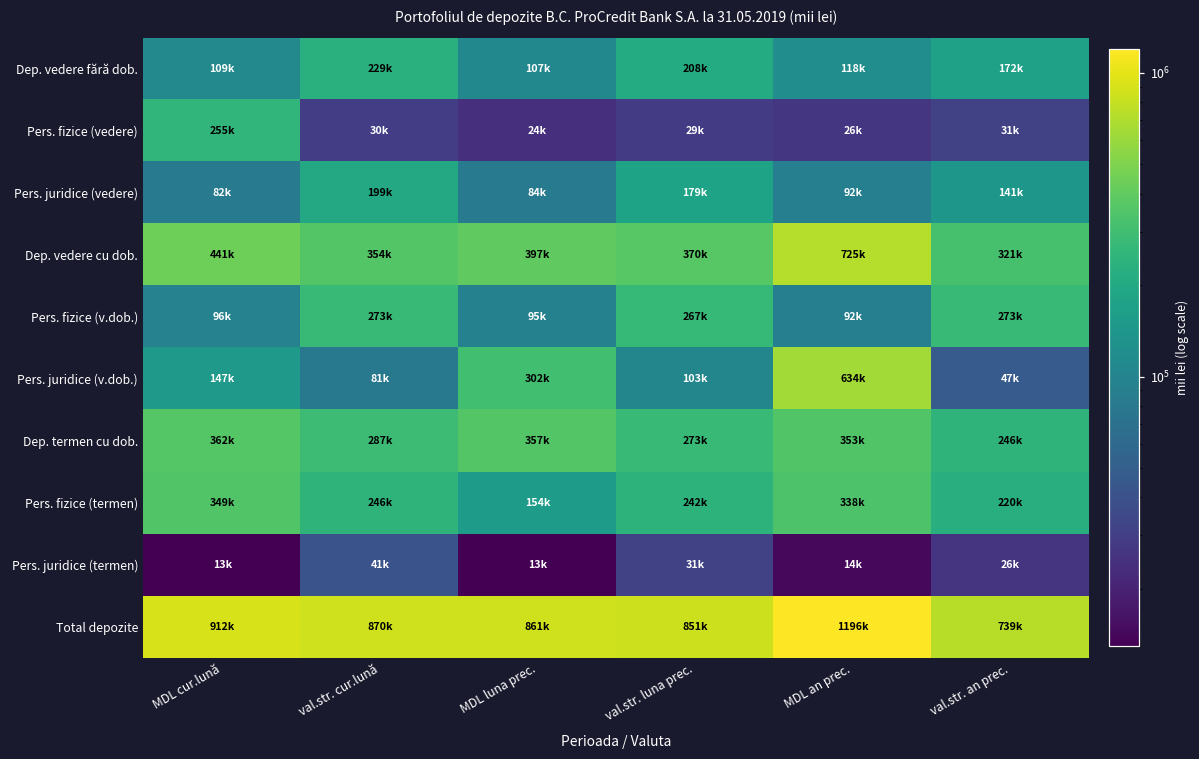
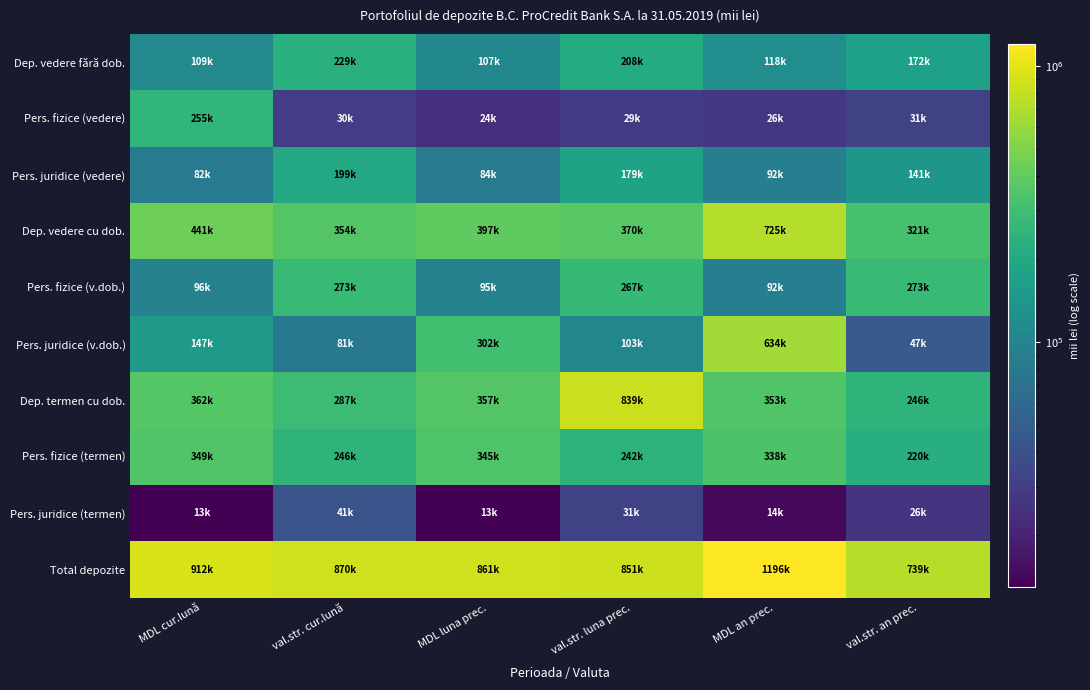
  {
    "Dep. vedere fără dob.": {
      "MDL cur.lună": "109k",
      "val.str. cur.lună": "229k",
      "MDL luna prec.": "107k",
      "val.str. luna prec.": "208k",
      "MDL an prec.": "118k",
      "val.str. an prec.": "172k"
    },
    "Pers. fizice (vedere)": {
      "MDL cur.lună": "255k",
      "val.str. cur.lună": "30k",
      "MDL luna prec.": "24k",
      "val.str. luna prec.": "29k",
      "MDL an prec.": "26k",
      "val.str. an prec.": "31k"
    },
    "Pers. juridice (vedere)": {
      "MDL cur.lună": "82k",
      "val.str. cur.lună": "199k",
      "MDL luna prec.": "84k",
      "val.str. luna prec.": "179k",
      "MDL an prec.": "92k",
      "val.str. an prec.": "141k"
    },
    "Dep. vedere cu dob.": {
      "MDL cur.lună": "441k",
      "val.str. cur.lună": "354k",
      "MDL luna prec.": "397k",
      "val.str. luna prec.": "370k",
      "MDL an prec.": "725k",
      "val.str. an prec.": "321k"
    },
    "Pers. fizice (v.dob.)": {
      "MDL cur.lună": "96k",
      "val.str. cur.lună": "273k",
      "MDL luna prec.": "95k",
      "val.str. luna prec.": "267k",
      "MDL an prec.": "92k",
      "val.str. an prec.": "273k"
    },
    "Pers. juridice (v.dob.)": {
      "MDL cur.lună": "147k",
      "val.str. cur.lună": "81k",
      "MDL luna prec.": "302k",
      "val.str. luna prec.": "103k",
      "MDL an prec.": "634k",
      "val.str. an prec.": "47k"
    },
    "Dep. termen cu dob.": {
      "MDL cur.lună": "362k",
      "val.str. cur.lună": "287k",
      "MDL luna prec.": "357k",
-     "val.str. luna prec.": "273k",
+     "val.str. luna prec.": "839k",
      "MDL an prec.": "353k",
      "val.str. an prec.": "246k"
    },
    "Pers. fizice (termen)": {
      "MDL cur.lună": "349k",
      "val.str. cur.lună": "246k",
-     "MDL luna prec.": "154k",
+     "MDL luna prec.": "345k",
      "val.str. luna prec.": "242k",
      "MDL an prec.": "338k",
      "val.str. an prec.": "220k"
    },
    "Pers. juridice (termen)": {
      "MDL cur.lună": "13k",
      "val.str. cur.lună": "41k",
      "MDL luna prec.": "13k",
      "val.str. luna prec.": "31k",
      "MDL an prec.": "14k",
      "val.str. an prec.": "26k"
    },
    "Total depozite": {
      "MDL cur.lună": "912k",
      "val.str. cur.lună": "870k",
      "MDL luna prec.": "861k",
      "val.str. luna prec.": "851k",
      "MDL an prec.": "1196k",
      "val.str. an prec.": "739k"
    }
  }
